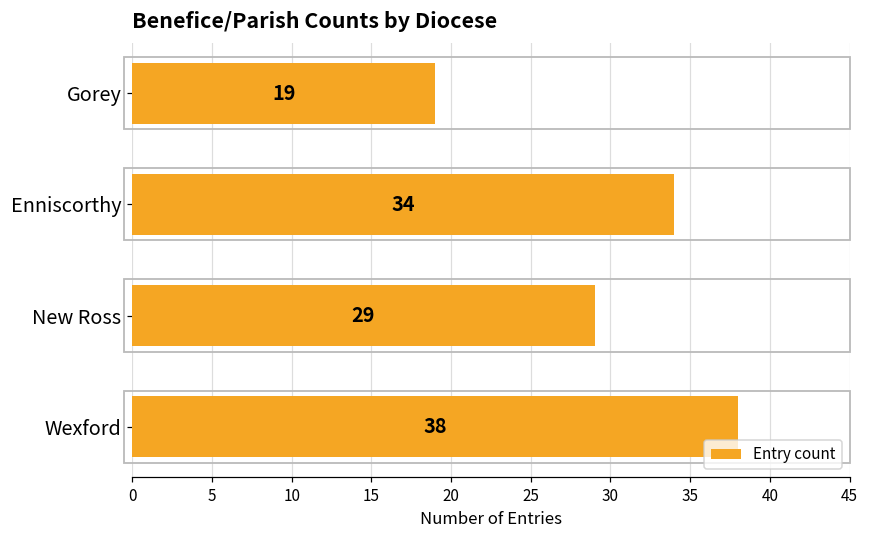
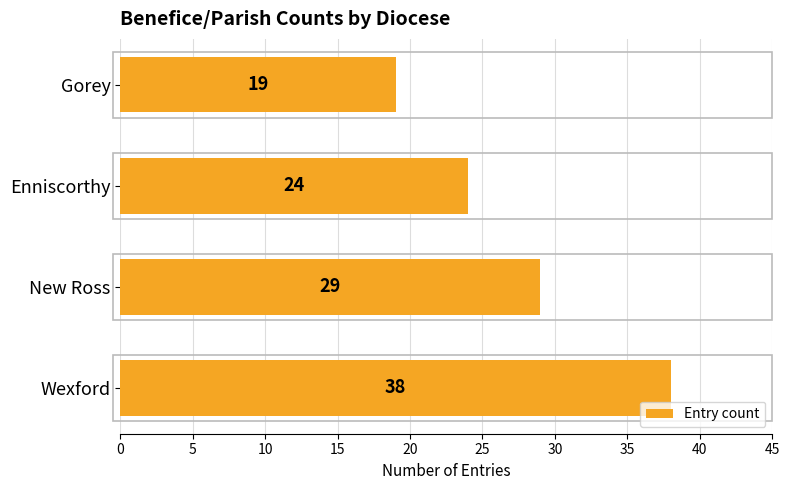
  {
    "Gorey": 19,
-   "Enniscorthy": 34,
+   "Enniscorthy": 24,
    "New Ross": 29,
    "Wexford": 38
  }
